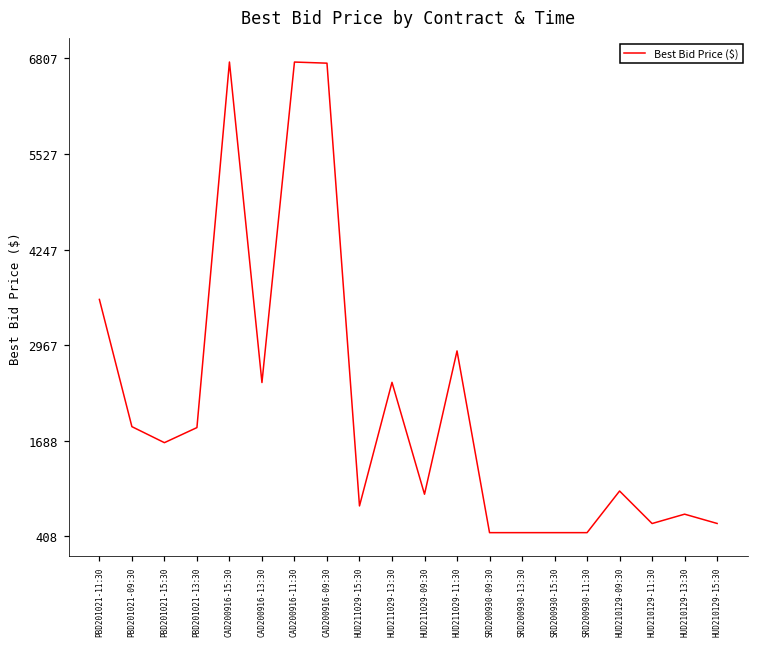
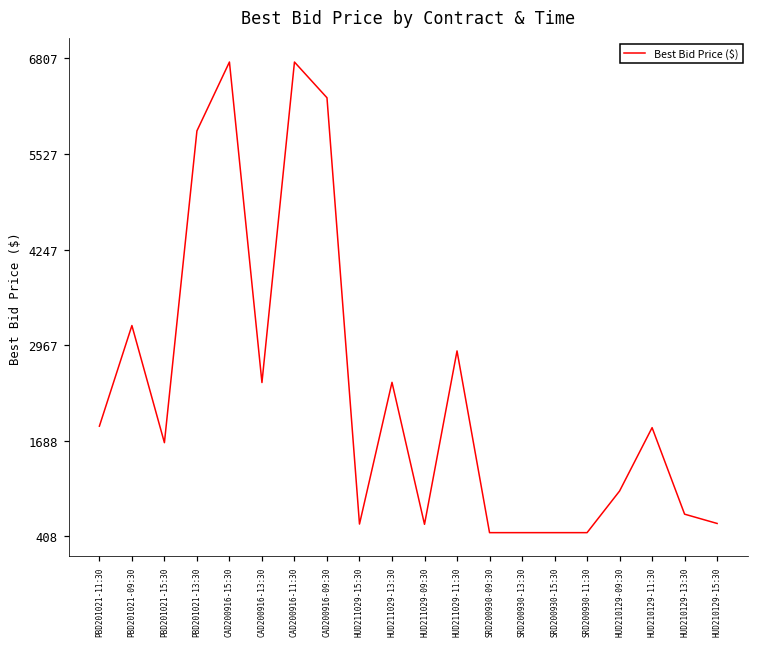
  {
-   "PBD201021-11:30": 3600,
-   "PBD201021-09:30": 1900,
+   "PBD201021-11:30": 1900,
+   "PBD201021-09:30": 3200,
    "PBD201021-15:30": 1700,
-   "PBD201021-13:30": 1900,
+   "PBD201021-13:30": 5800,
    "CAD200916-15:30": 6800,
    "CAD200916-13:30": 2500,
    "CAD200916-11:30": 6800,
-   "CAD200916-09:30": 6700,
-   "HUD211029-15:30": 800,
+   "CAD200916-09:30": 6300,
+   "HUD211029-15:30": 600,
    "HUD211029-13:30": 2500,
-   "HUD211029-09:30": 1000,
+   "HUD211029-09:30": 600,
    "HUD211029-11:30": 2900,
    "SRD200930-09:30": 500,
    "SRD200930-13:30": 500,
    "SRD200930-15:30": 500,
    "SRD200930-11:30": 500,
    "HUD210129-09:30": 1000,
-   "HUD210129-11:30": 600,
+   "HUD210129-11:30": 1900,
    "HUD210129-13:30": 700,
    "HUD210129-15:30": 600
  }
